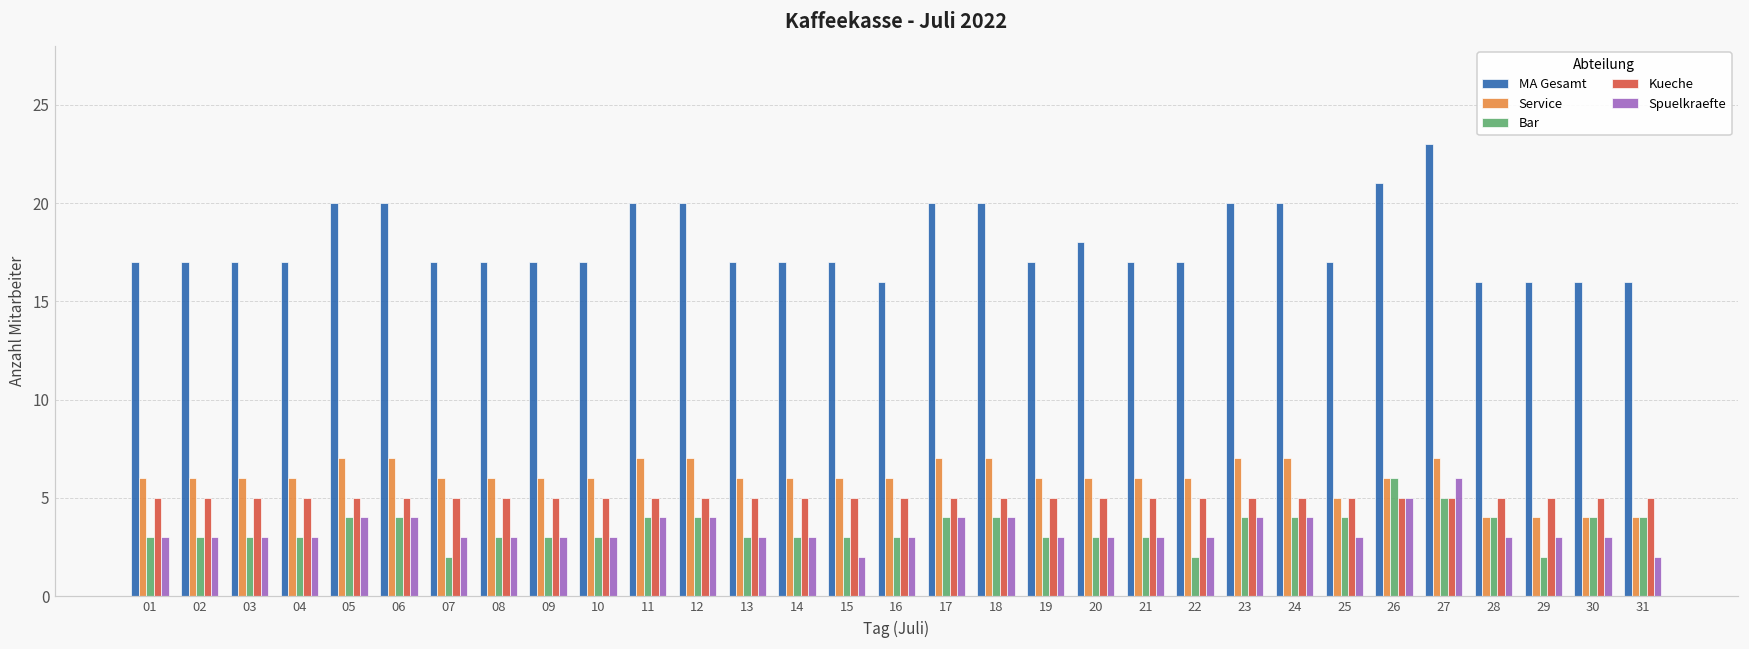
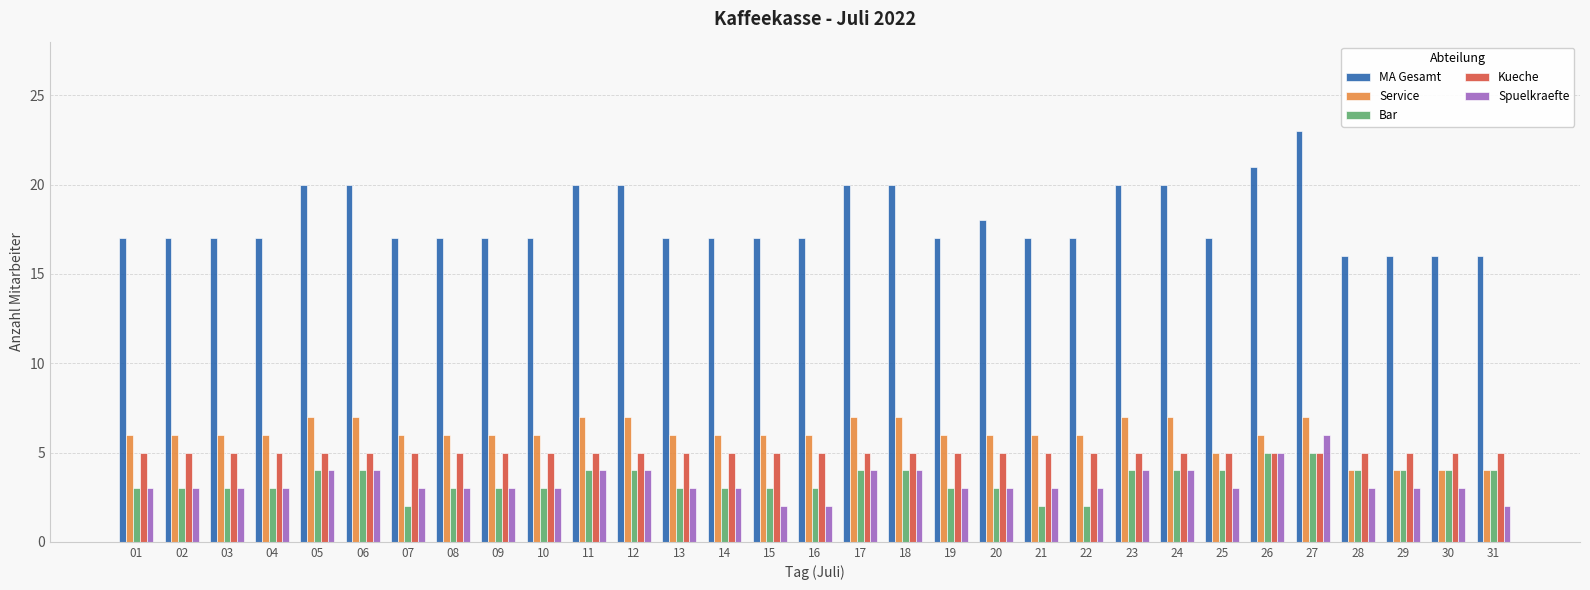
  {
    "MA Gesamt": {
      "01": 17,
      "02": 17,
      "03": 17,
      "04": 17,
      "05": 20,
      "06": 20,
      "07": 17,
      "08": 17,
      "09": 17,
      "10": 17,
      "11": 20,
      "12": 20,
      "13": 17,
      "14": 17,
      "15": 17,
-     "16": 16,
+     "16": 17,
      "17": 20,
      "18": 20,
      "19": 17,
      "20": 18,
      "21": 17,
      "22": 17,
      "23": 20,
      "24": 20,
      "25": 17,
      "26": 21,
      "27": 23,
      "28": 16,
      "29": 16,
      "30": 16,
      "31": 16
    },
    "Bar": {
      "01": 3,
      "02": 3,
      "03": 3,
      "04": 3,
      "05": 4,
      "06": 4,
      "07": 2,
      "08": 3,
      "09": 3,
      "10": 3,
      "11": 4,
      "12": 4,
      "13": 3,
      "14": 3,
      "15": 3,
      "16": 3,
      "17": 4,
      "18": 4,
      "19": 3,
      "20": 3,
-     "21": 3,
+     "21": 2,
      "22": 2,
      "23": 4,
      "24": 4,
      "25": 4,
-     "26": 6,
+     "26": 5,
      "27": 5,
      "28": 4,
-     "29": 2,
+     "29": 4,
      "30": 4,
      "31": 4
    },
    "Spuelkraefte": {
      "01": 3,
      "02": 3,
      "03": 3,
      "04": 3,
      "05": 4,
      "06": 4,
      "07": 3,
      "08": 3,
      "09": 3,
      "10": 3,
      "11": 4,
      "12": 4,
      "13": 3,
      "14": 3,
      "15": 2,
-     "16": 3,
+     "16": 2,
      "17": 4,
      "18": 4,
      "19": 3,
      "20": 3,
      "21": 3,
      "22": 3,
      "23": 4,
      "24": 4,
      "25": 3,
      "26": 5,
      "27": 6,
      "28": 3,
      "29": 3,
      "30": 3,
      "31": 2
    }
  }
